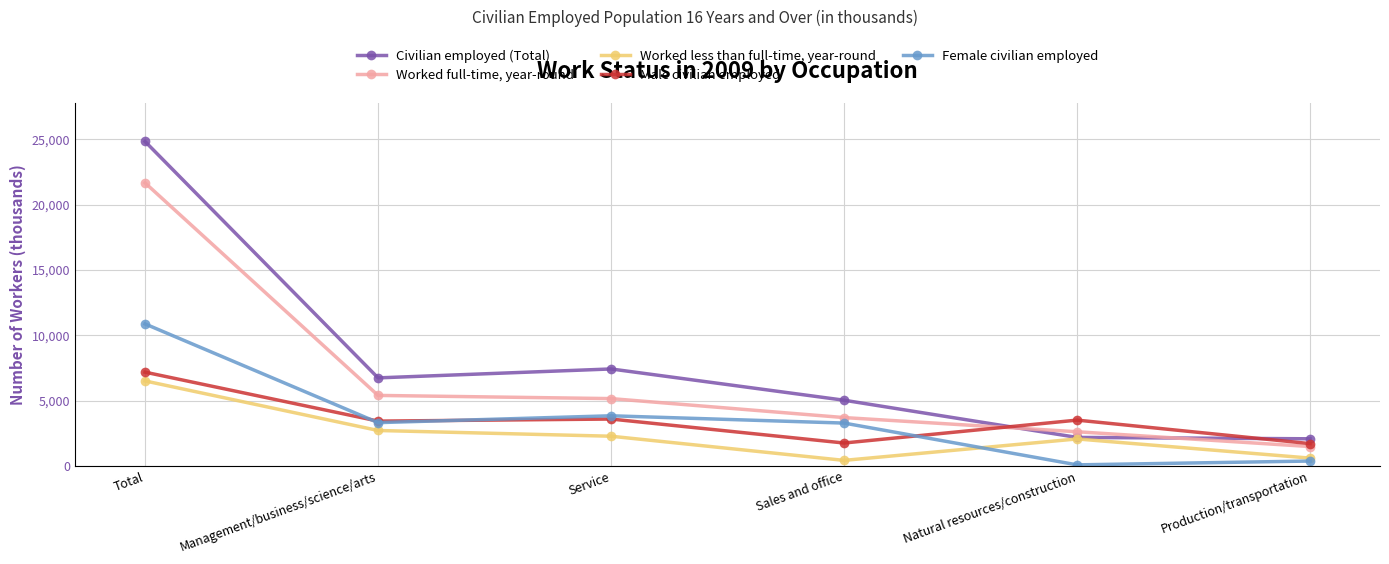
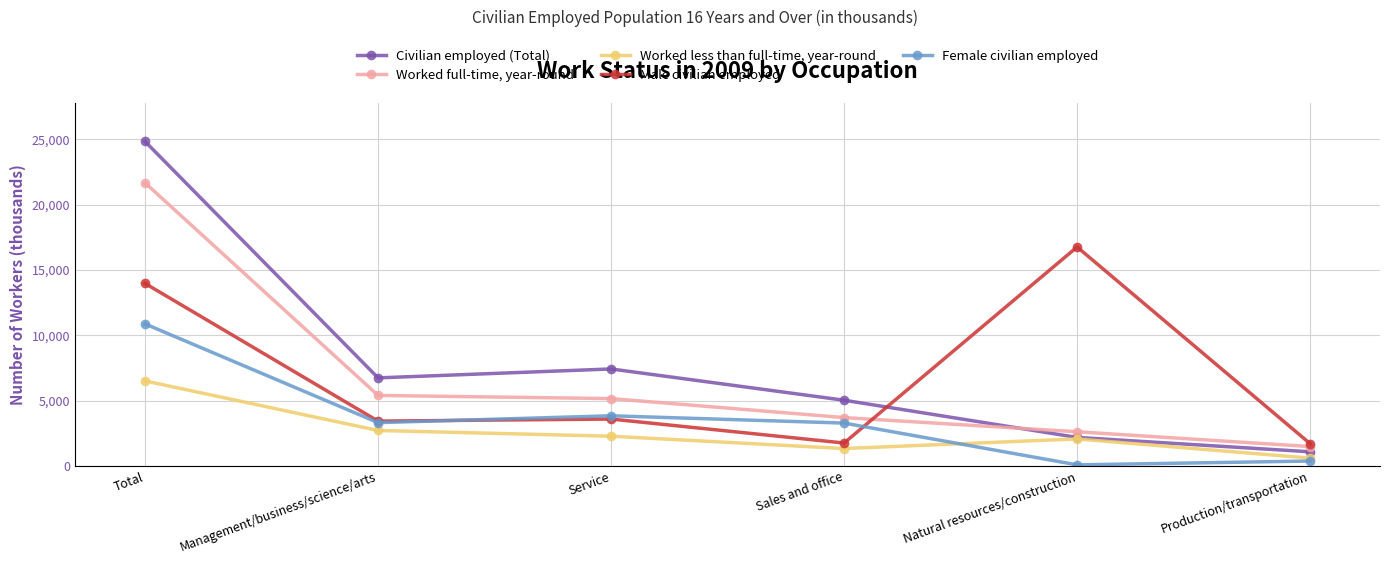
  {
    "Civilian employed (Total)": {
      "Total": "24,800",
      "Management/business/science/arts": "6,700",
      "Service": "7,400",
      "Sales and office": "5,000",
-     "Production/transportation": "2,100"
+     "Production/transportation": "1,100"
    },
    "Worked full-time, year-round": {
      "Total": "21,700",
      "Management/business/science/arts": "5,400",
      "Service": "5,100",
      "Sales and office": "3,700",
      "Natural resources/construction": "2,600",
      "Production/transportation": "1,500"
    },
    "Worked less than full-time, year-round": {
      "Total": "6,500",
      "Management/business/science/arts": "2,700",
      "Service": "2,300",
-     "Sales and office": "400",
+     "Sales and office": "1,300",
      "Production/transportation": "600"
    },
    "Male civilian employed": {
-     "Total": "7,200",
+     "Total": "14,000",
      "Service": "3,600",
      "Sales and office": "1,700",
-     "Natural resources/construction": "3,500",
+     "Natural resources/construction": "16,800",
      "Production/transportation": "1,700"
    },
    "Female civilian employed": {
      "Total": "10,900",
      "Service": "3,800",
      "Sales and office": "3,300",
      "Natural resources/construction": "100",
      "Production/transportation": "400"
    }
  }
